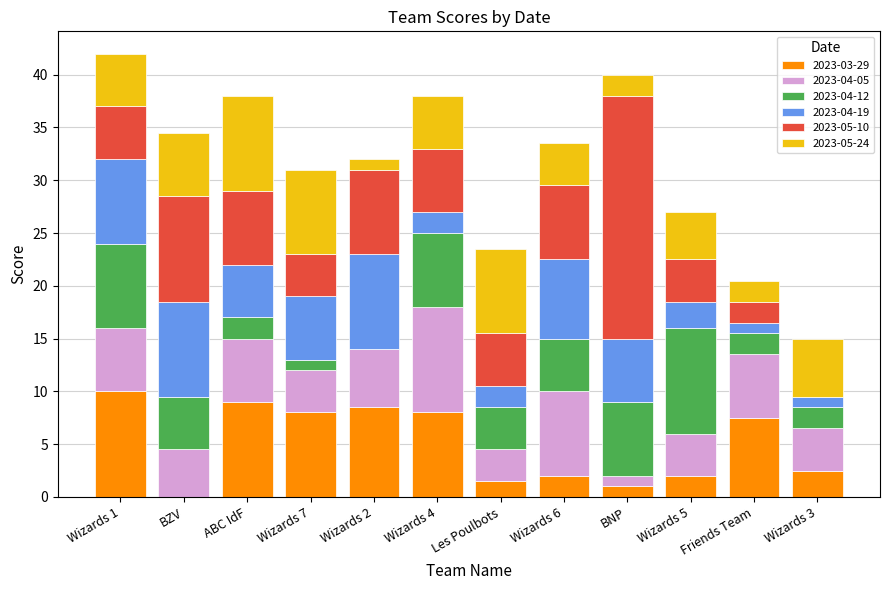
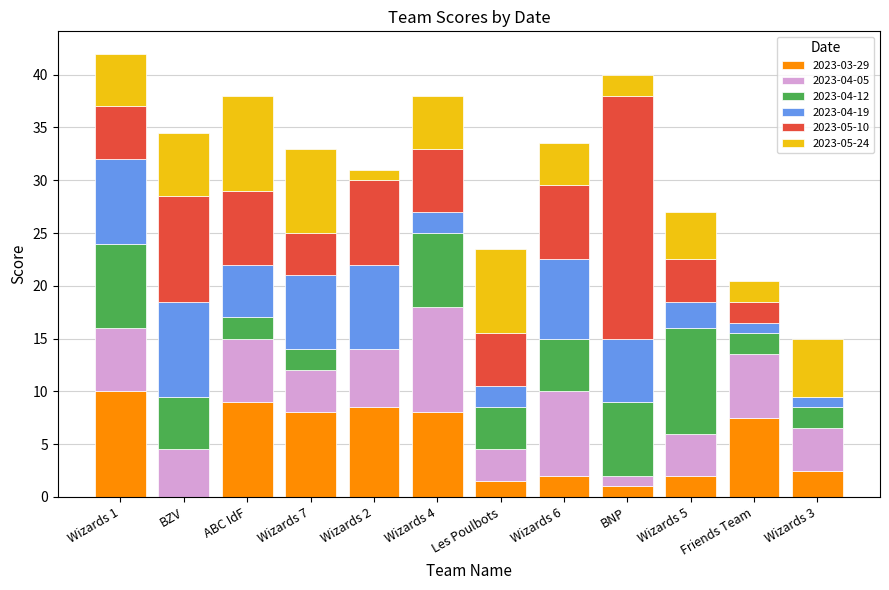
  {
    "2023-04-05": {
      "Wizards 1": 6,
      "BZV": 4.5,
      "ABC IdF": 6,
      "Wizards 7": 4,
      "Wizards 2": 5.5,
      "Wizards 4": 10,
      "Les Poulbots": 3,
      "Wizards 6": 8,
      "BNP": 1,
      "Wizards 5": 4,
      "Friends Team": 6,
      "Wizards 3": 4
    },
    "2023-04-12": {
      "Wizards 1": 8,
      "BZV": 5,
      "ABC IdF": 2,
-     "Wizards 7": 1,
+     "Wizards 7": 2,
      "Wizards 2": 0,
      "Wizards 4": 7,
      "Les Poulbots": 4,
      "Wizards 6": 5,
      "BNP": 7,
      "Wizards 5": 10,
      "Friends Team": 2,
      "Wizards 3": 2
    },
    "2023-04-19": {
      "Wizards 1": 8,
      "BZV": 9,
      "ABC IdF": 5,
-     "Wizards 7": 6,
-     "Wizards 2": 9,
+     "Wizards 7": 7,
+     "Wizards 2": 8,
      "Wizards 4": 2,
      "Les Poulbots": 2,
      "Wizards 6": 7.5,
      "BNP": 6,
      "Wizards 5": 2.5,
      "Friends Team": 1,
      "Wizards 3": 1
    },
    "2023-05-10": {
      "Wizards 1": 5,
      "BZV": 10,
      "ABC IdF": 7,
      "Wizards 7": 4,
      "Wizards 2": 8,
      "Wizards 4": 6,
      "Les Poulbots": 5,
      "Wizards 6": 7,
      "BNP": 23,
      "Wizards 5": 4,
      "Friends Team": 2,
      "Wizards 3": 0
    }
  }
